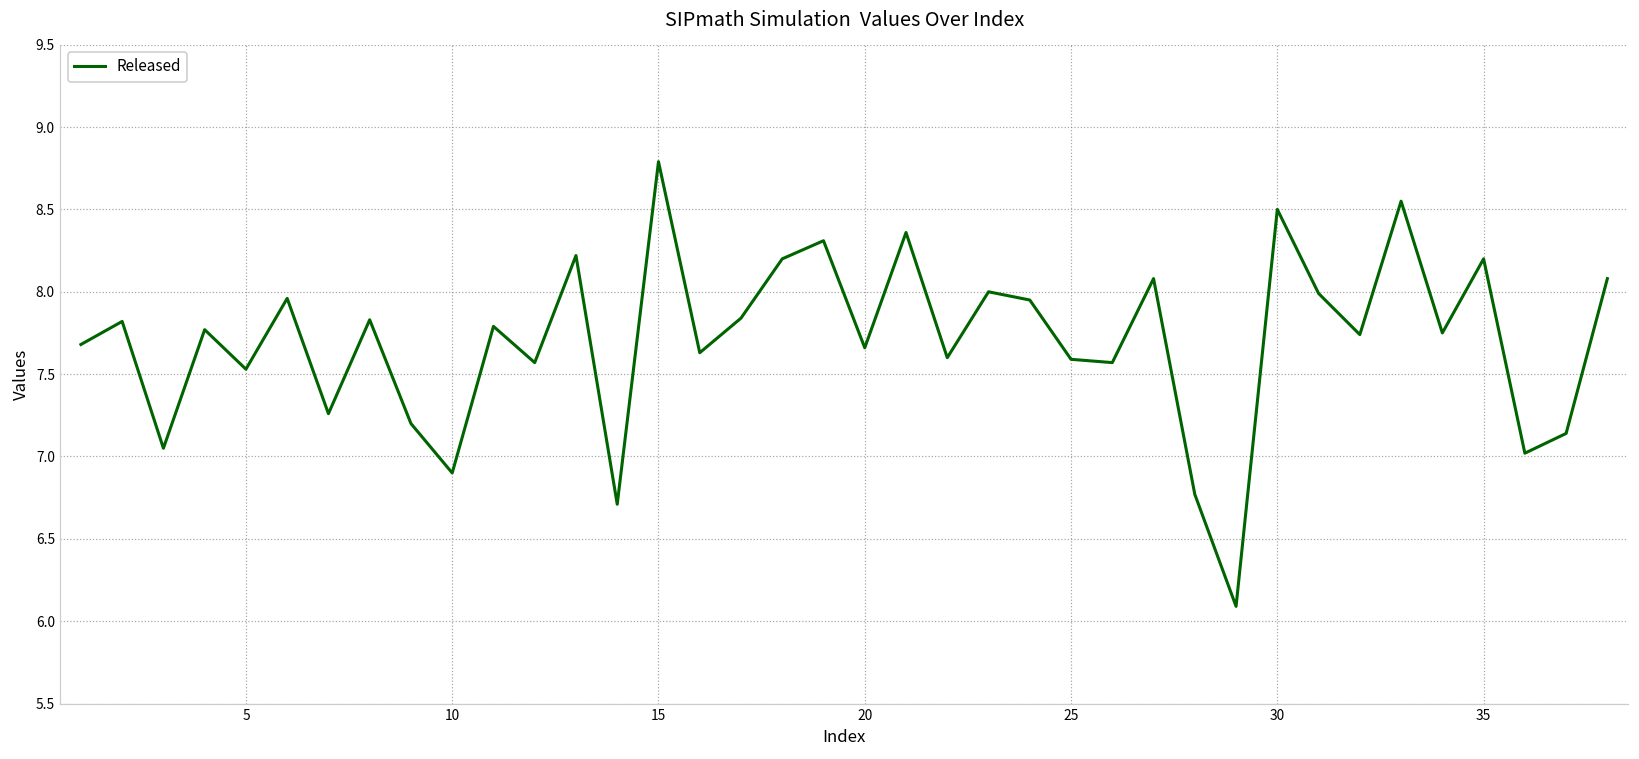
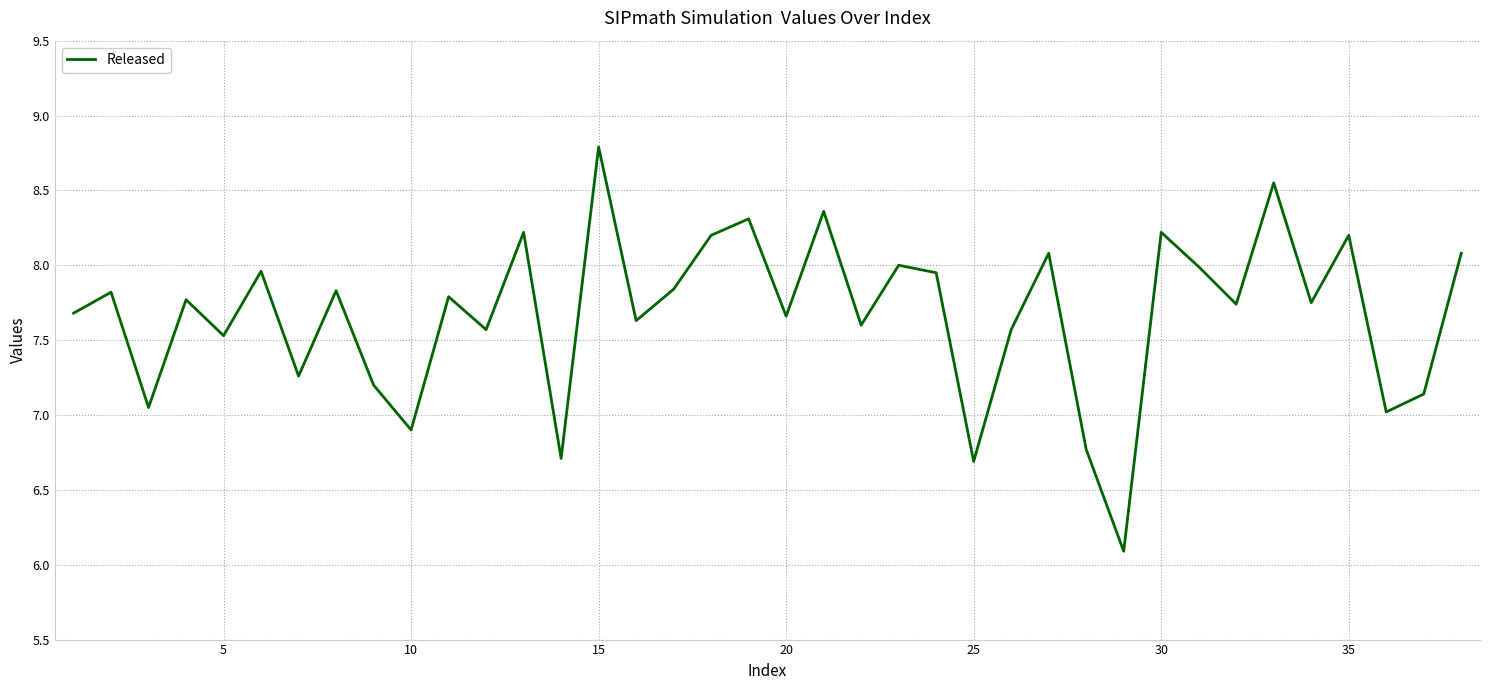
  {
    "5": 7.53,
    "10": 6.90,
    "15": 8.79,
    "20": 7.66,
-   "25": 7.59,
-   "30": 8.50,
+   "25": 6.69,
+   "30": 8.22,
    "35": 8.20
  }
